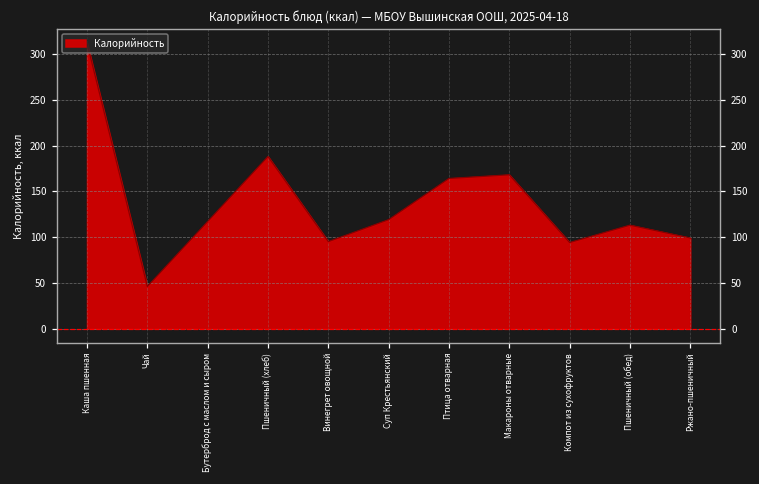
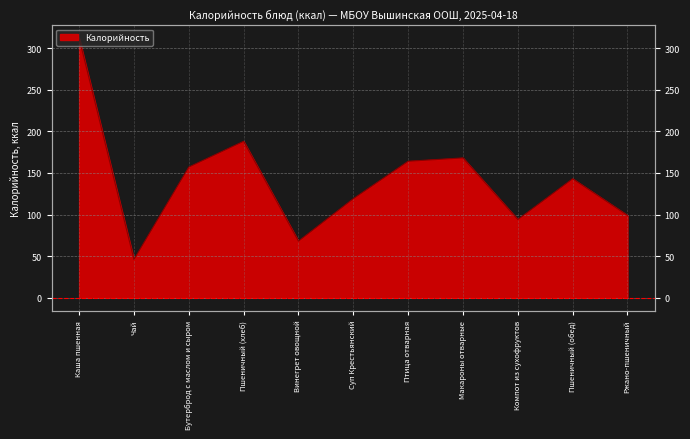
  {
    "Чай": 50,
-   "Бутерброд с маслом и сыром": 120,
+   "Бутерброд с маслом и сыром": 160,
    "Пшеничный (хлеб)": 190,
-   "Винегрет овощной": 100,
+   "Винегрет овощной": 70,
    "Суп Крестьянский": 120,
    "Птица отварная": 160,
    "Макароны отварные": 170,
    "Компот из сухофруктов": 90,
-   "Пшеничный (обед)": 110,
+   "Пшеничный (обед)": 140,
    "Ржано-пшеничный": 100
  }
